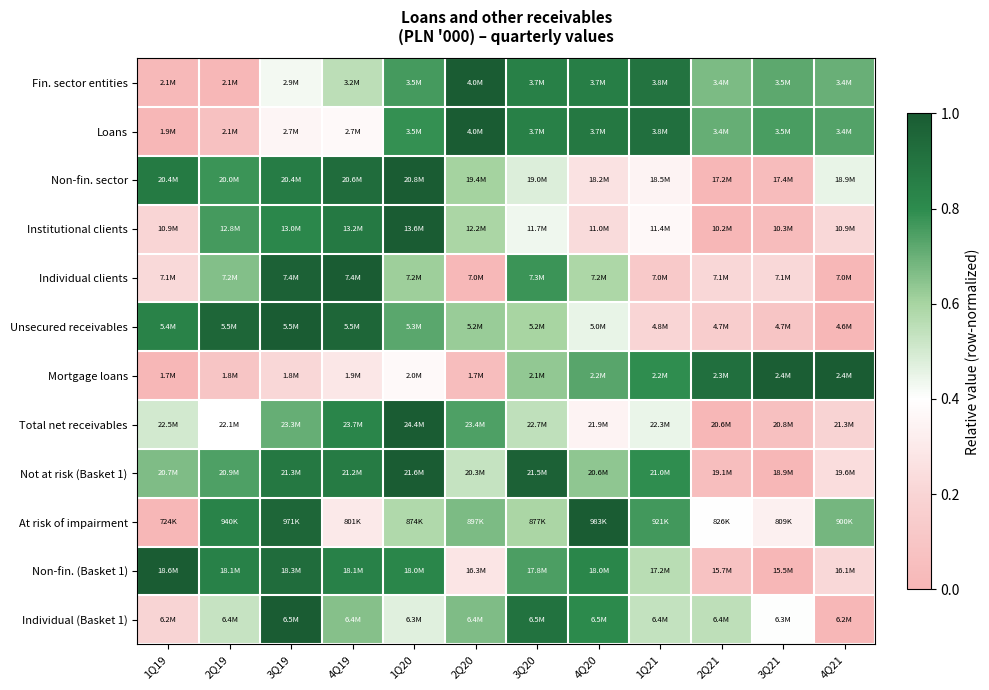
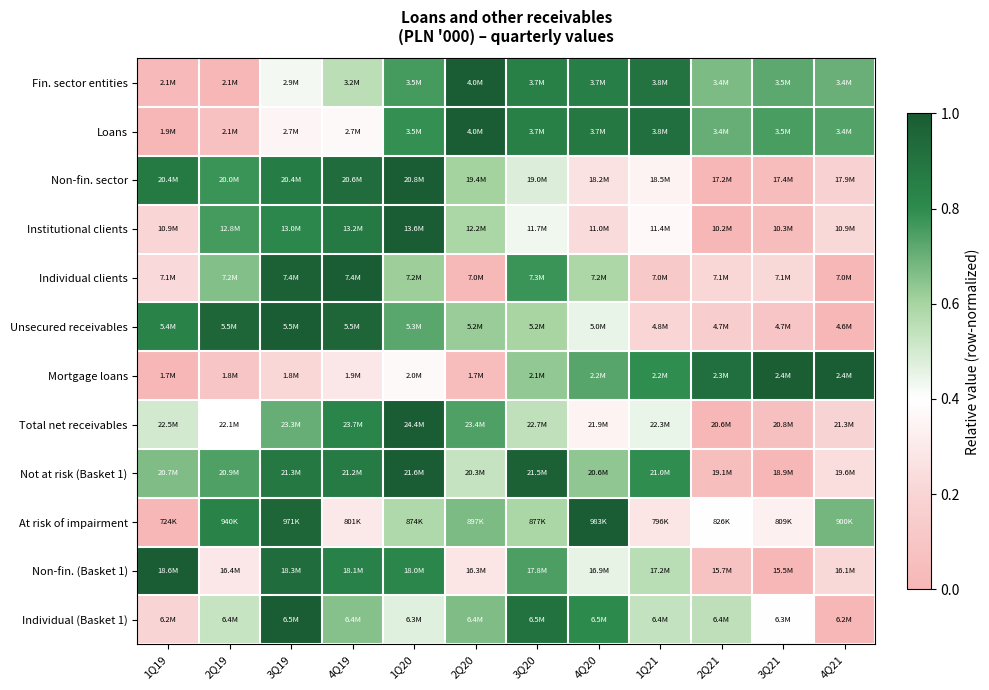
  {
    "Fin. sector entities": {
      "1Q19": "2.1M",
      "2Q19": "2.1M",
      "3Q19": "2.9M",
      "4Q19": "3.2M",
      "1Q20": "3.5M",
      "2Q20": "4.0M",
      "3Q20": "3.7M",
      "4Q20": "3.7M",
      "1Q21": "3.8M",
      "2Q21": "3.4M",
      "3Q21": "3.5M",
      "4Q21": "3.4M"
    },
    "Loans": {
      "1Q19": "1.9M",
      "2Q19": "2.1M",
      "3Q19": "2.7M",
      "4Q19": "2.7M",
      "1Q20": "3.5M",
      "2Q20": "4.0M",
      "3Q20": "3.7M",
      "4Q20": "3.7M",
      "1Q21": "3.8M",
      "2Q21": "3.4M",
      "3Q21": "3.5M",
      "4Q21": "3.4M"
    },
    "Non-fin. sector": {
      "1Q19": "20.4M",
      "2Q19": "20.0M",
      "3Q19": "20.4M",
      "4Q19": "20.6M",
      "1Q20": "20.8M",
      "2Q20": "19.4M",
      "3Q20": "19.0M",
      "4Q20": "18.2M",
      "1Q21": "18.5M",
      "2Q21": "17.2M",
      "3Q21": "17.4M",
-     "4Q21": "18.9M"
+     "4Q21": "17.9M"
    },
    "Institutional clients": {
      "1Q19": "10.9M",
      "2Q19": "12.8M",
      "3Q19": "13.0M",
      "4Q19": "13.2M",
      "1Q20": "13.6M",
      "2Q20": "12.2M",
      "3Q20": "11.7M",
      "4Q20": "11.0M",
      "1Q21": "11.4M",
      "2Q21": "10.2M",
      "3Q21": "10.3M",
      "4Q21": "10.9M"
    },
    "Individual clients": {
      "1Q19": "7.1M",
      "2Q19": "7.2M",
      "3Q19": "7.4M",
      "4Q19": "7.4M",
      "1Q20": "7.2M",
      "2Q20": "7.0M",
      "3Q20": "7.3M",
      "4Q20": "7.2M",
      "1Q21": "7.0M",
      "2Q21": "7.1M",
      "3Q21": "7.1M",
      "4Q21": "7.0M"
    },
    "Unsecured receivables": {
      "1Q19": "5.4M",
      "2Q19": "5.5M",
      "3Q19": "5.5M",
      "4Q19": "5.5M",
      "1Q20": "5.3M",
      "2Q20": "5.2M",
      "3Q20": "5.2M",
      "4Q20": "5.0M",
      "1Q21": "4.8M",
      "2Q21": "4.7M",
      "3Q21": "4.7M",
      "4Q21": "4.6M"
    },
    "Mortgage loans": {
      "1Q19": "1.7M",
      "2Q19": "1.8M",
      "3Q19": "1.8M",
      "4Q19": "1.9M",
      "1Q20": "2.0M",
      "2Q20": "1.7M",
      "3Q20": "2.1M",
      "4Q20": "2.2M",
      "1Q21": "2.2M",
      "2Q21": "2.3M",
      "3Q21": "2.4M",
      "4Q21": "2.4M"
    },
    "Total net receivables": {
      "1Q19": "22.5M",
      "2Q19": "22.1M",
      "3Q19": "23.3M",
      "4Q19": "23.7M",
      "1Q20": "24.4M",
      "2Q20": "23.4M",
      "3Q20": "22.7M",
      "4Q20": "21.9M",
      "1Q21": "22.3M",
      "2Q21": "20.6M",
      "3Q21": "20.8M",
      "4Q21": "21.3M"
    },
    "Not at risk (Basket 1)": {
      "1Q19": "20.7M",
      "2Q19": "20.9M",
      "3Q19": "21.3M",
      "4Q19": "21.2M",
      "1Q20": "21.6M",
      "2Q20": "20.3M",
      "3Q20": "21.5M",
      "4Q20": "20.6M",
      "1Q21": "21.0M",
      "2Q21": "19.1M",
      "3Q21": "18.9M",
      "4Q21": "19.6M"
    },
    "At risk of impairment": {
      "1Q19": "724K",
      "2Q19": "940K",
      "3Q19": "971K",
      "4Q19": "801K",
      "1Q20": "874K",
      "2Q20": "897K",
      "3Q20": "877K",
      "4Q20": "983K",
-     "1Q21": "921K",
+     "1Q21": "796K",
      "2Q21": "826K",
      "3Q21": "809K",
      "4Q21": "900K"
    },
    "Non-fin. (Basket 1)": {
      "1Q19": "18.6M",
-     "2Q19": "18.1M",
+     "2Q19": "16.4M",
      "3Q19": "18.3M",
      "4Q19": "18.1M",
      "1Q20": "18.0M",
      "2Q20": "16.3M",
      "3Q20": "17.8M",
-     "4Q20": "18.0M",
+     "4Q20": "16.9M",
      "1Q21": "17.2M",
      "2Q21": "15.7M",
      "3Q21": "15.5M",
      "4Q21": "16.1M"
    },
    "Individual (Basket 1)": {
      "1Q19": "6.2M",
      "2Q19": "6.4M",
      "3Q19": "6.5M",
      "4Q19": "6.4M",
      "1Q20": "6.3M",
      "2Q20": "6.4M",
      "3Q20": "6.5M",
      "4Q20": "6.5M",
      "1Q21": "6.4M",
      "2Q21": "6.4M",
      "3Q21": "6.3M",
      "4Q21": "6.2M"
    }
  }
